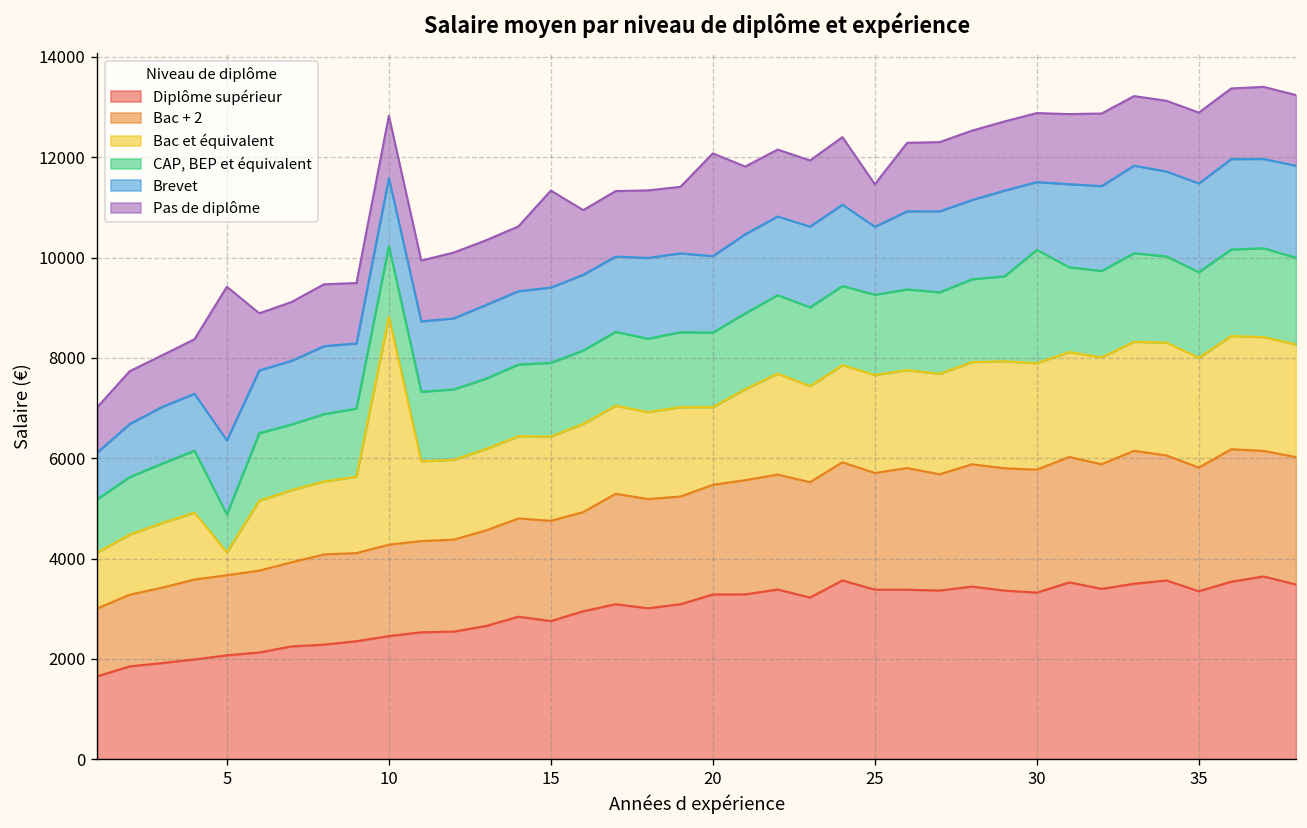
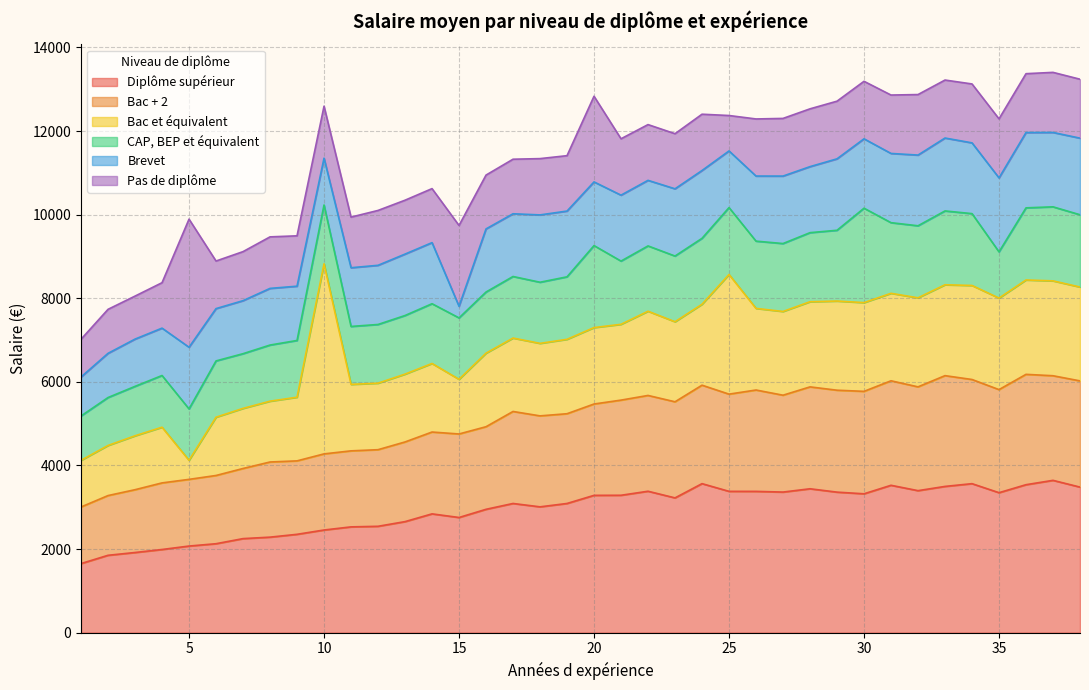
  {
    "Bac et équivalent": {
      "5": 500,
      "10": 4500,
-     "15": 1700,
-     "20": 1500,
-     "25": 2000,
+     "15": 1300,
+     "20": 1800,
+     "25": 2900,
      "30": 2100,
      "35": 2200
    },
    "CAP, BEP et équivalent": {
-     "5": 800,
+     "5": 1200,
      "10": 1400,
      "15": 1500,
-     "20": 1500,
+     "20": 2000,
      "25": 1600,
      "30": 2300,
-     "35": 1700
+     "35": 1100
    },
    "Brevet": {
      "5": 1500,
-     "10": 1400,
-     "15": 1500,
+     "10": 1100,
+     "15": 300,
      "20": 1500,
      "25": 1400,
-     "30": 1400,
+     "30": 1700,
      "35": 1800
    },
    "Pas de diplôme": {
      "5": 3100,
      "10": 1200,
      "15": 1900,
      "20": 2000,
      "25": 800,
      "30": 1400,
      "35": 1400
    }
  }
